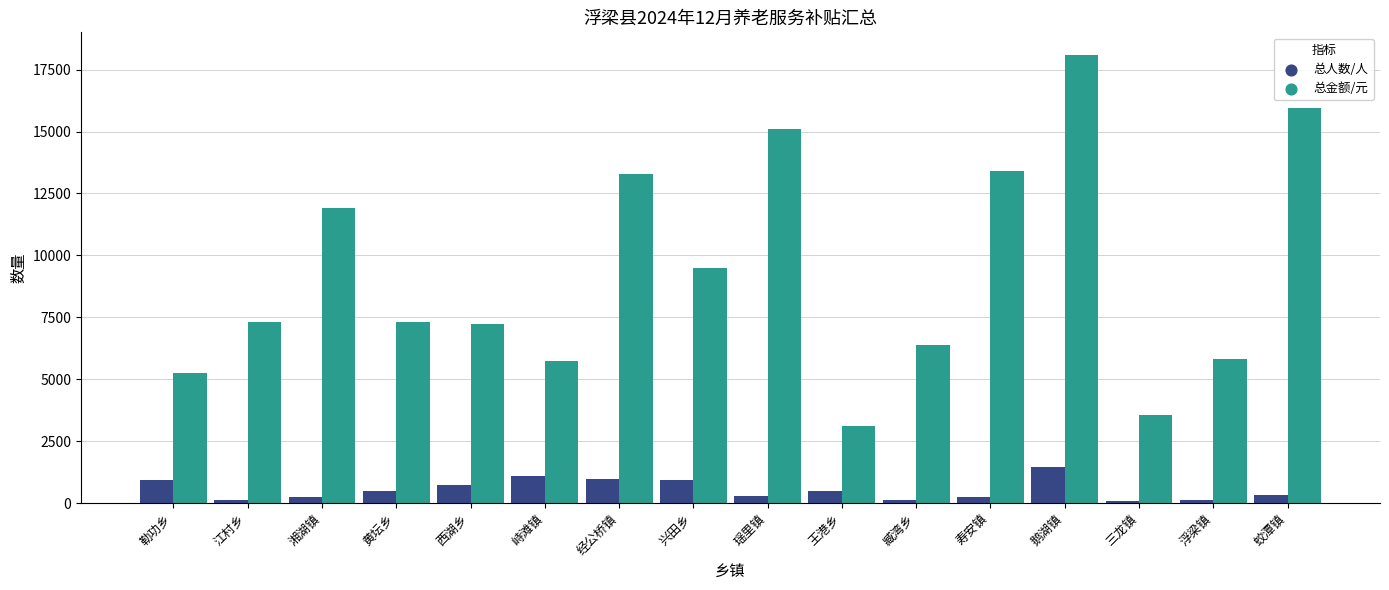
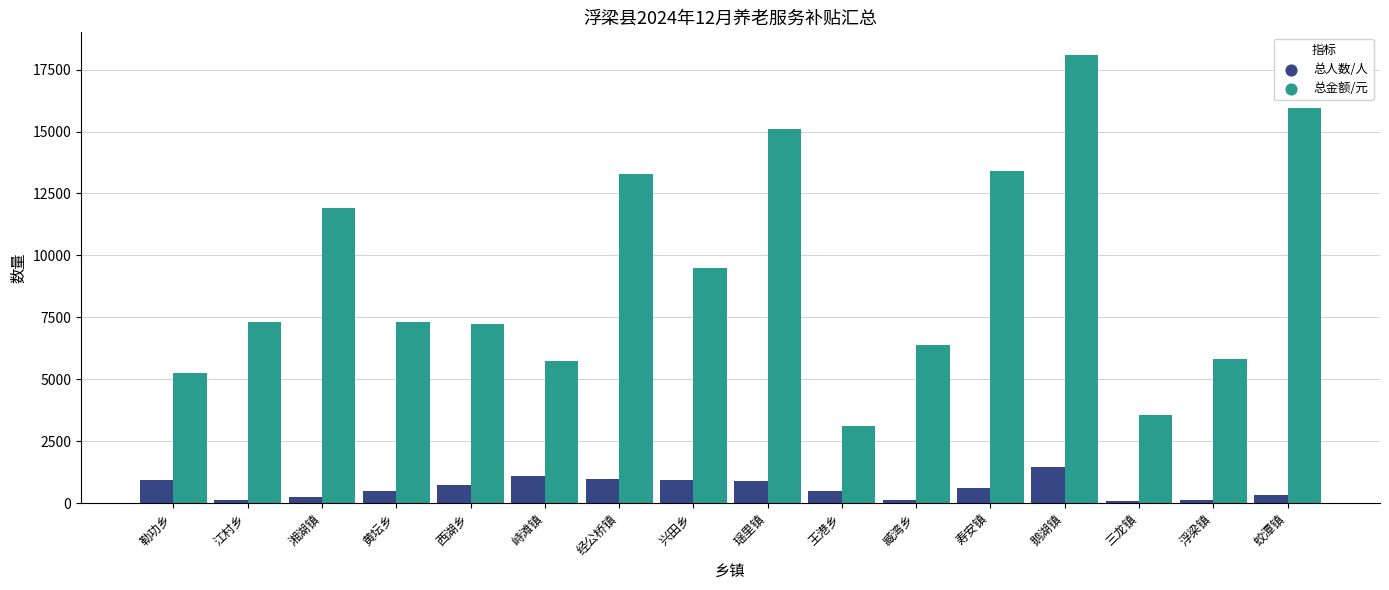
  {
    "总人数/人": {
      "勒功乡": 900,
      "江村乡": 100,
      "湘湖镇": 200,
      "黄坛乡": 500,
      "西湖乡": 800,
      "峙滩镇": 1100,
      "经公桥镇": 1000,
      "兴田乡": 900,
-     "瑶里镇": 300,
+     "瑶里镇": 900,
      "王港乡": 500,
      "臧湾乡": 100,
-     "寿安镇": 300,
+     "寿安镇": 600,
      "鹅湖镇": 1400,
      "浮梁镇": 100,
      "蛟潭镇": 300
    },
    "总金额/元": {
      "勒功乡": 5300,
      "江村乡": 7300,
      "湘湖镇": 11900,
      "黄坛乡": 7300,
      "西湖乡": 7300,
      "峙滩镇": 5800,
      "经公桥镇": 13300,
      "兴田乡": 9500,
      "瑶里镇": 15100,
      "王港乡": 3100,
      "臧湾乡": 6400,
      "寿安镇": 13400,
      "鹅湖镇": 18100,
      "三龙镇": 3600,
      "浮梁镇": 5800,
      "蛟潭镇": 16000
    }
  }
